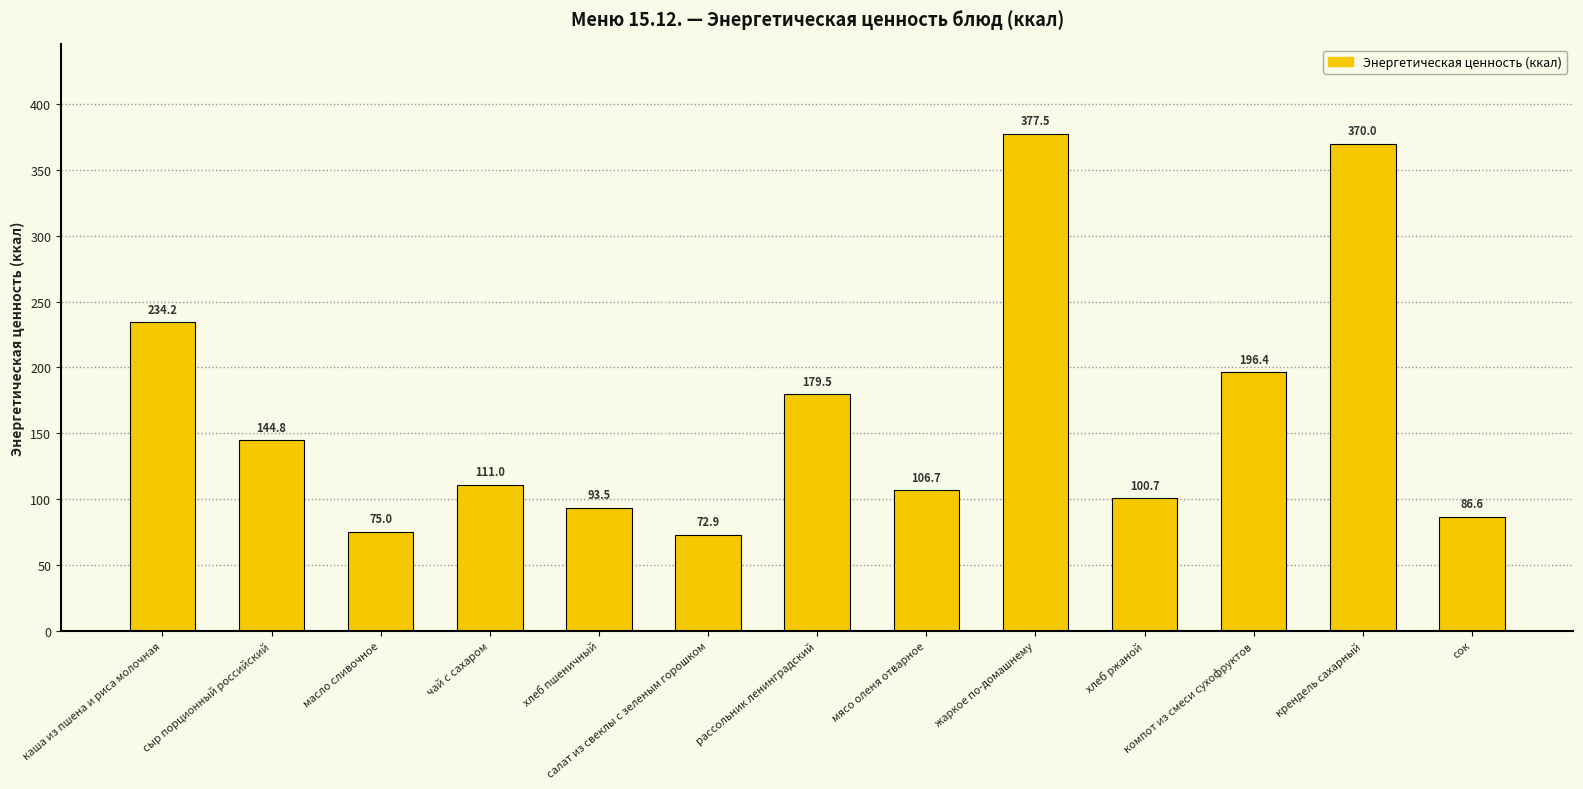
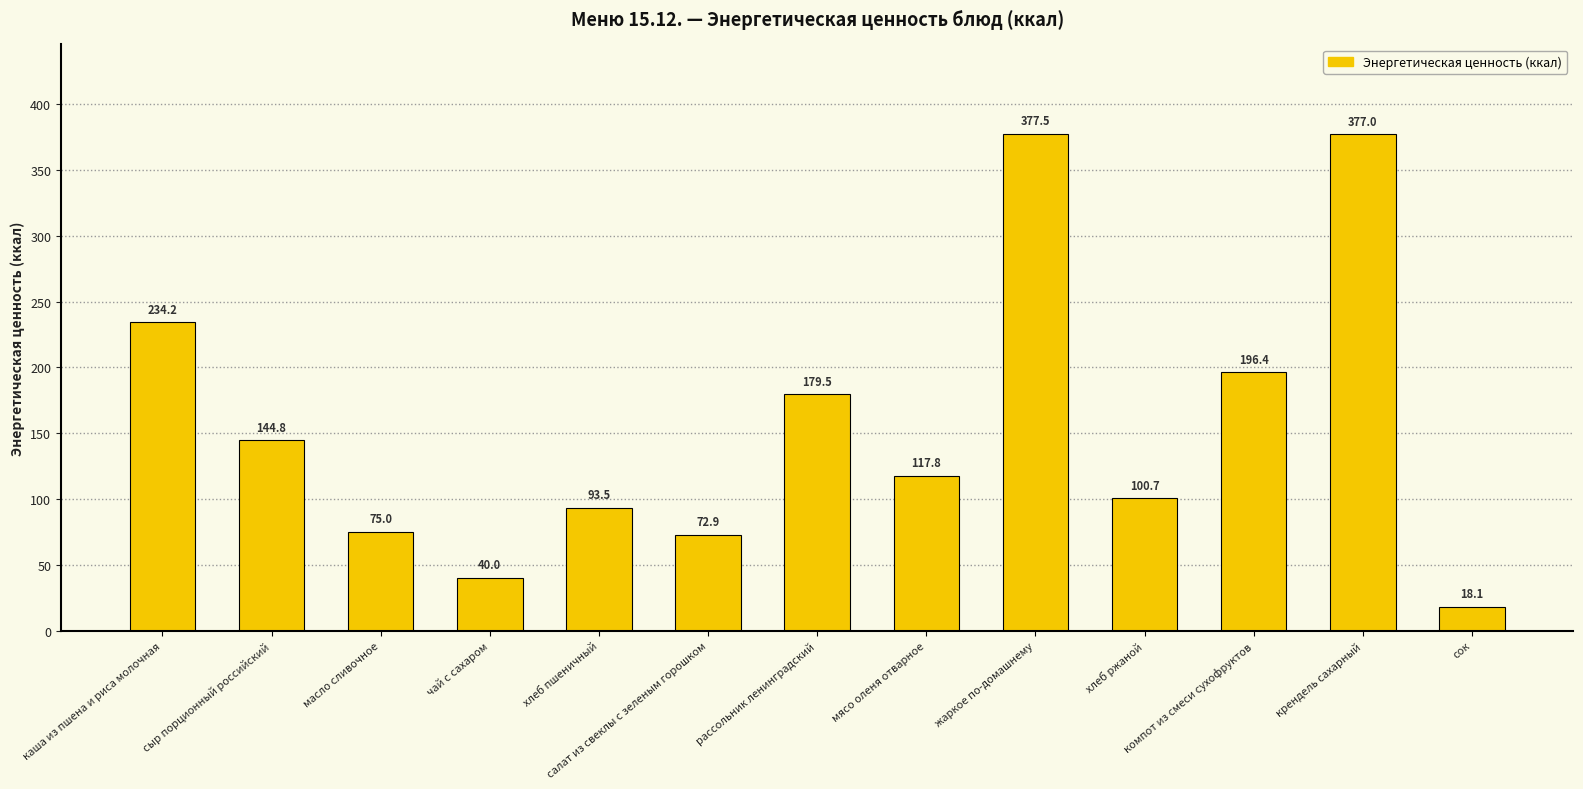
  {
    "каша из пшена и риса молочная": 234.2,
    "сыр порционный российский": 144.8,
    "масло сливочное": 75.0,
-   "чай с сахаром": 111.0,
+   "чай с сахаром": 40.0,
    "хлеб пшеничный": 93.5,
    "салат из свеклы с зеленым горошком": 72.9,
    "рассольник ленинградский": 179.5,
-   "мясо оленя отварное": 106.7,
+   "мясо оленя отварное": 117.8,
    "жаркое по-домашнему": 377.5,
    "хлеб ржаной": 100.7,
    "компот из смеси сухофруктов": 196.4,
-   "крендель сахарный": 370.0,
-   "сок": 86.6
+   "крендель сахарный": 377.0,
+   "сок": 18.1
  }
